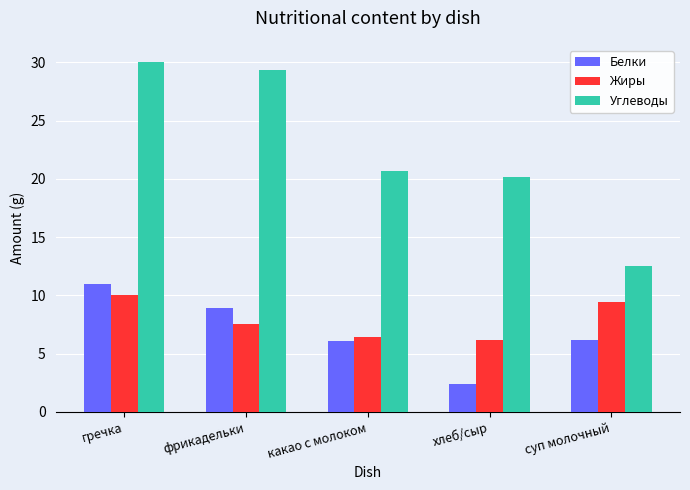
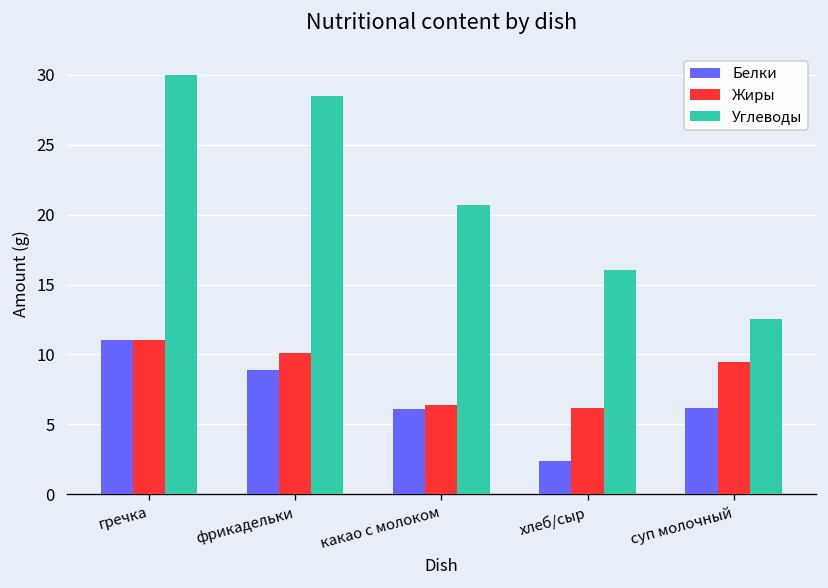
  {
    "Белки": {
      "гречка": 11.0,
      "фрикадельки": 8.9,
      "какао с молоком": 6.1,
      "хлеб/сыр": 2.4,
      "суп молочный": 6.2
    },
    "Жиры": {
-     "гречка": 10,
-     "фрикадельки": 7.5,
+     "гречка": 11,
+     "фрикадельки": 10.1,
      "какао с молоком": 6.4,
      "хлеб/сыр": 6.2,
      "суп молочный": 9.5
    },
    "Углеводы": {
      "гречка": 30.0,
-     "фрикадельки": 29.3,
+     "фрикадельки": 28.5,
      "какао с молоком": 20.7,
-     "хлеб/сыр": 20.2,
+     "хлеб/сыр": 16.1,
      "суп молочный": 12.5
    }
  }
